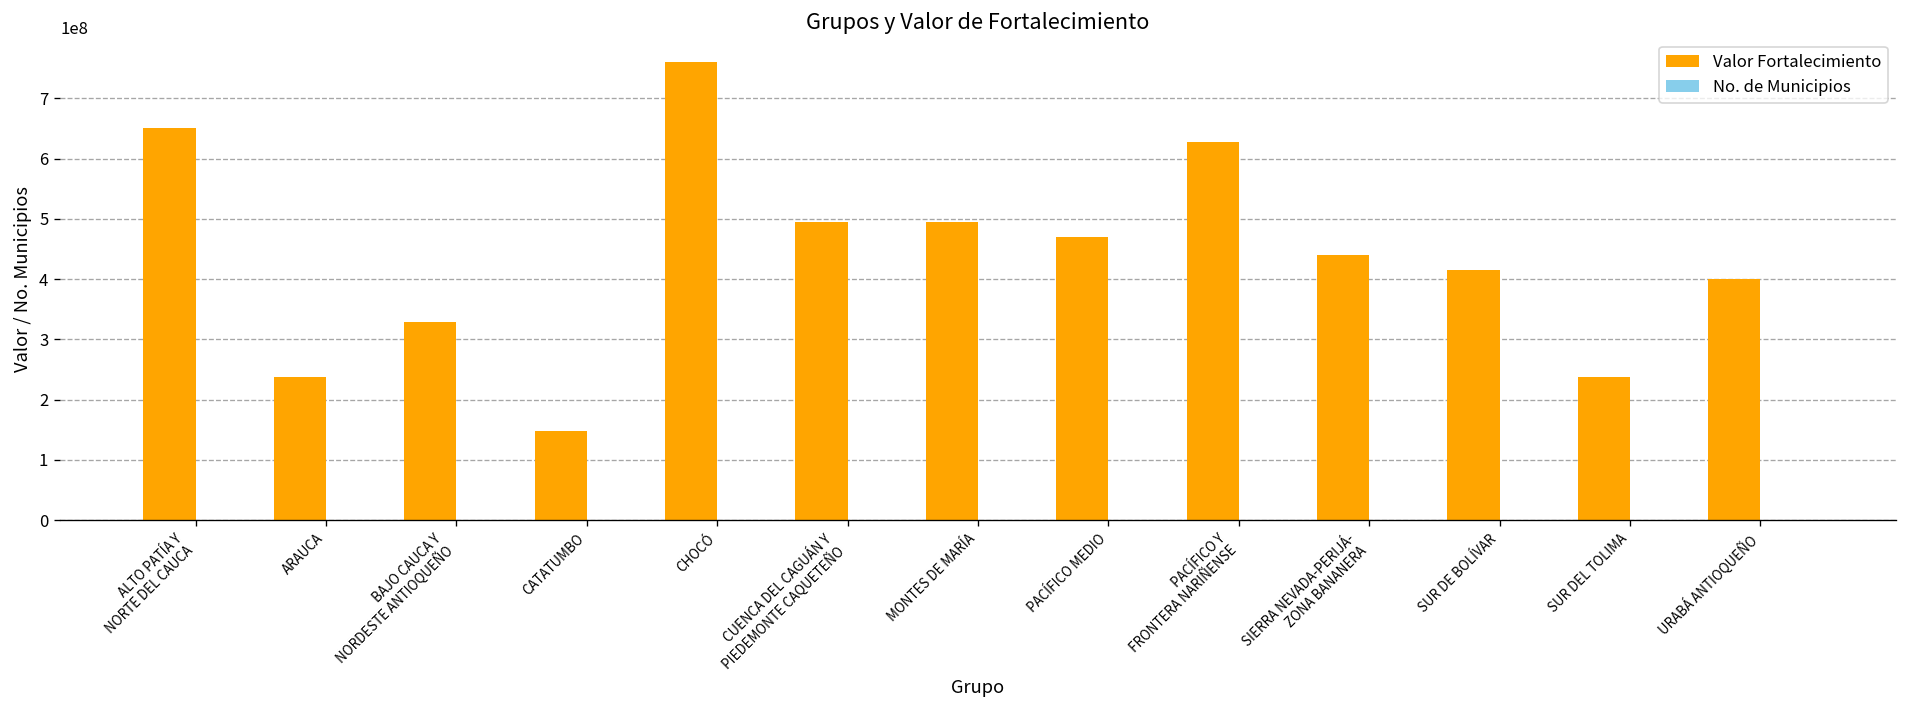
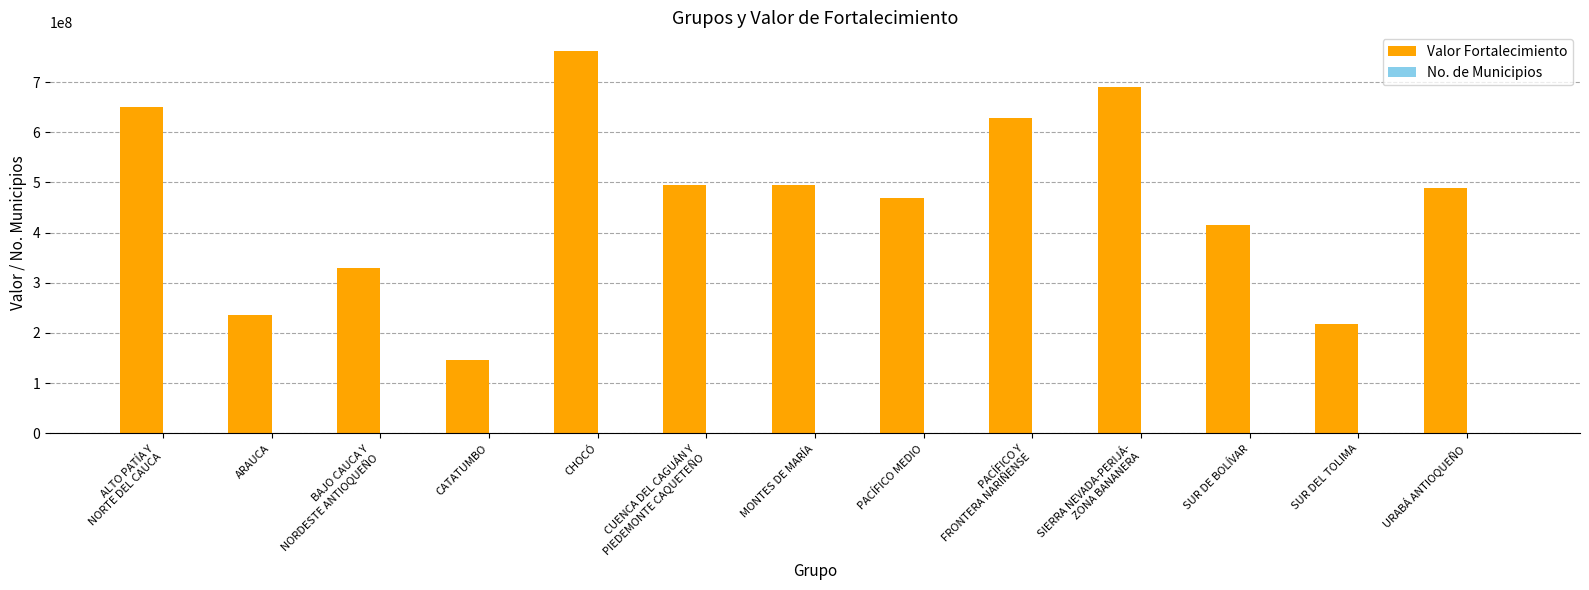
  {
    "Valor Fortalecimiento": {
      "ALTO PATÍA Y NORTE DEL CAUCA": 650000000,
      "ARAUCA": 240000000,
      "BAJO CAUCA Y NORDESTE ANTIOQUEÑO": 330000000,
      "CATATUMBO": 150000000,
      "CHOCÓ": 760000000,
      "CUENCA DEL CAGUÁN Y PIEDEMONTE CAQUETEÑO": 490000000,
      "MONTES DE MARÍA": 500000000,
      "PACÍFICO MEDIO": 470000000,
      "PACÍFICO Y FRONTERA NARIÑENSE": 630000000,
-     "SIERRA NEVADA-PERIJÁ- ZONA BANANERA": 440000000,
+     "SIERRA NEVADA-PERIJÁ- ZONA BANANERA": 690000000,
      "SUR DE BOLÍVAR": 420000000,
-     "SUR DEL TOLIMA": 240000000,
-     "URABÁ ANTIOQUEÑO": 400000000
+     "SUR DEL TOLIMA": 220000000,
+     "URABÁ ANTIOQUEÑO": 490000000
    }
  }
